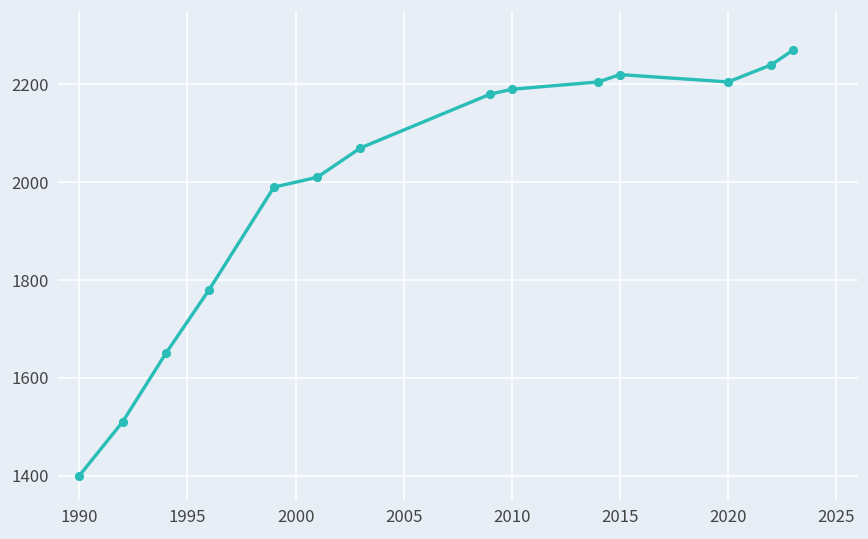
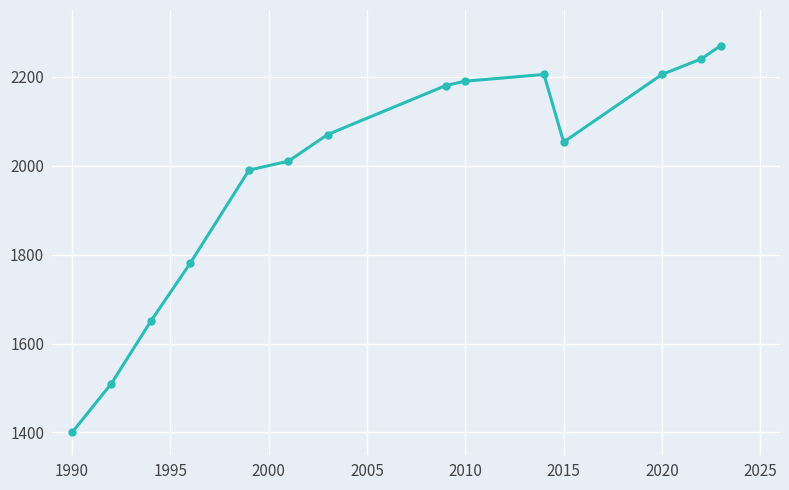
  {
    "1990": 1400,
    "2010": 2190,
-   "2015": 2220,
+   "2015": 2050,
    "2020": 2210
  }
